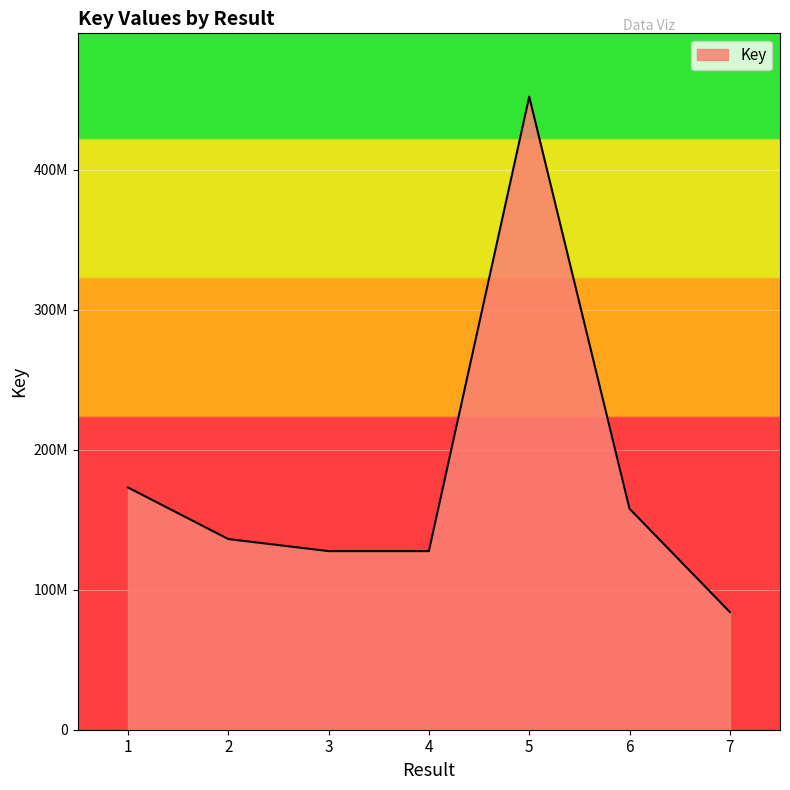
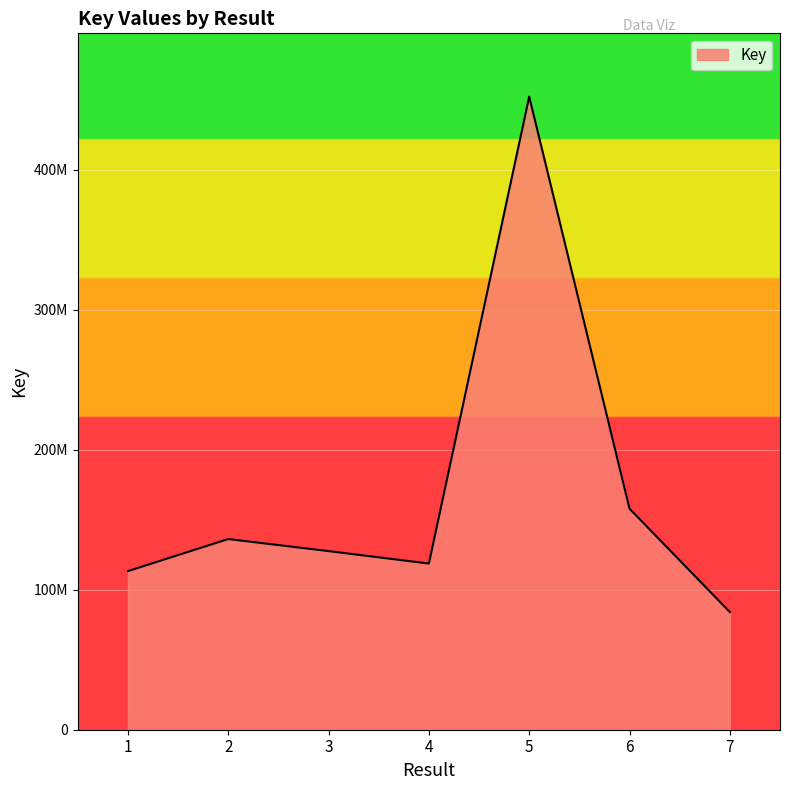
  {
-   "1": 173000000,
+   "1": 113000000,
    "2": 136000000,
    "3": 128000000,
-   "4": 128000000,
+   "4": 119000000,
    "5": 452000000,
    "6": 158000000,
    "7": 84000000
  }
